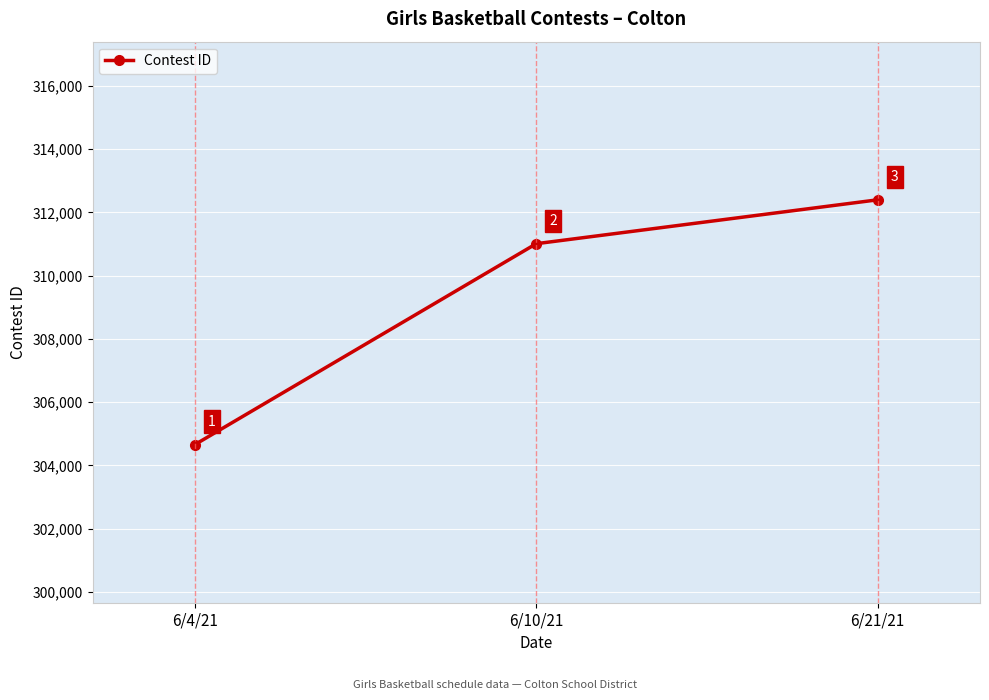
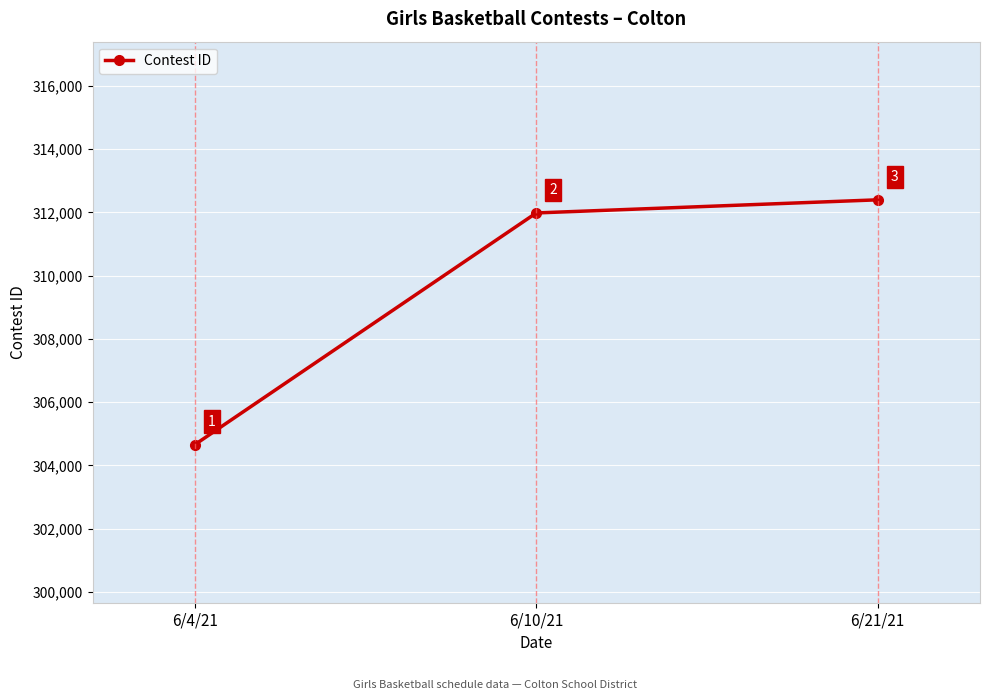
  {
-   "6/10/21": "311,000"
+   "6/10/21": "312,000"
  }
